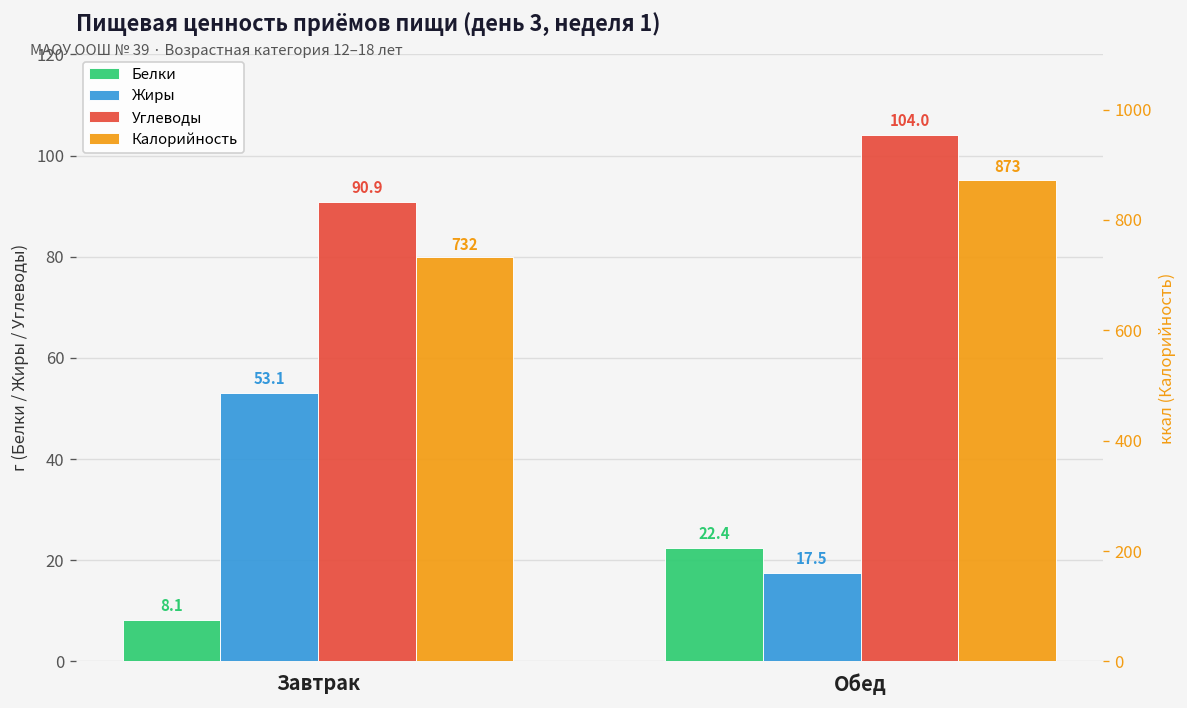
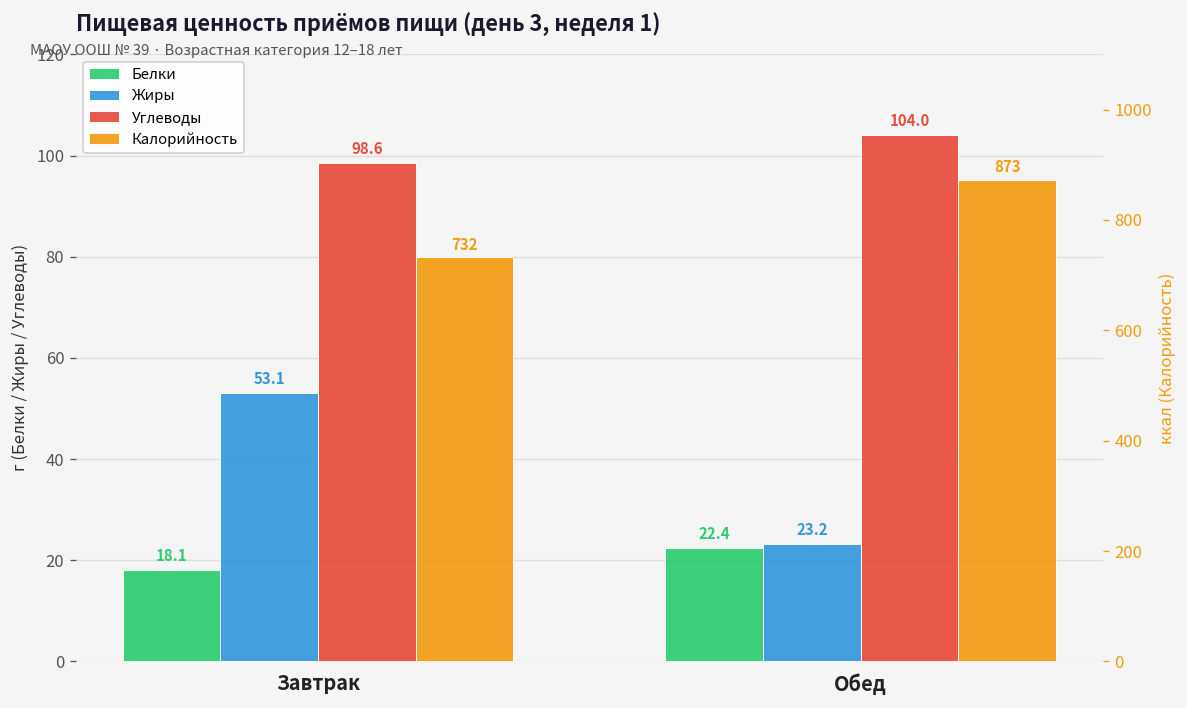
  {
    "Белки": {
-     "Завтрак": 8.1,
+     "Завтрак": 18.1,
      "Обед": 22.4
    },
    "Жиры": {
      "Завтрак": 53.1,
-     "Обед": 17.5
+     "Обед": 23.2
    },
    "Углеводы": {
-     "Завтрак": 90.9,
+     "Завтрак": 98.6,
      "Обед": 104.0
    },
    "Калорийность": {
      "Завтрак": 732,
      "Обед": 873
    }
  }
